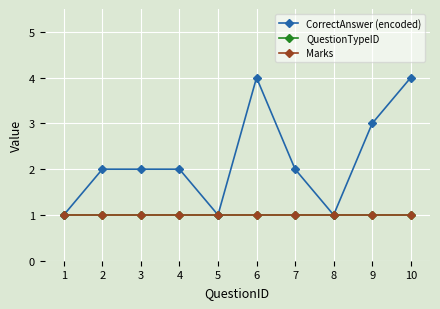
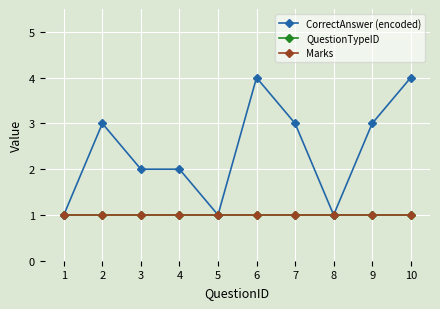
  {
    "CorrectAnswer (encoded)": {
-     "2": 2,
+     "2": 3,
      "3": 2,
      "4": 2,
      "6": 4,
-     "7": 2,
+     "7": 3,
      "9": 3,
      "10": 4
    },
    "Marks": {
      "2": 1,
      "3": 1,
      "4": 1,
      "6": 1,
      "7": 1,
      "9": 1,
      "10": 1
    }
  }
